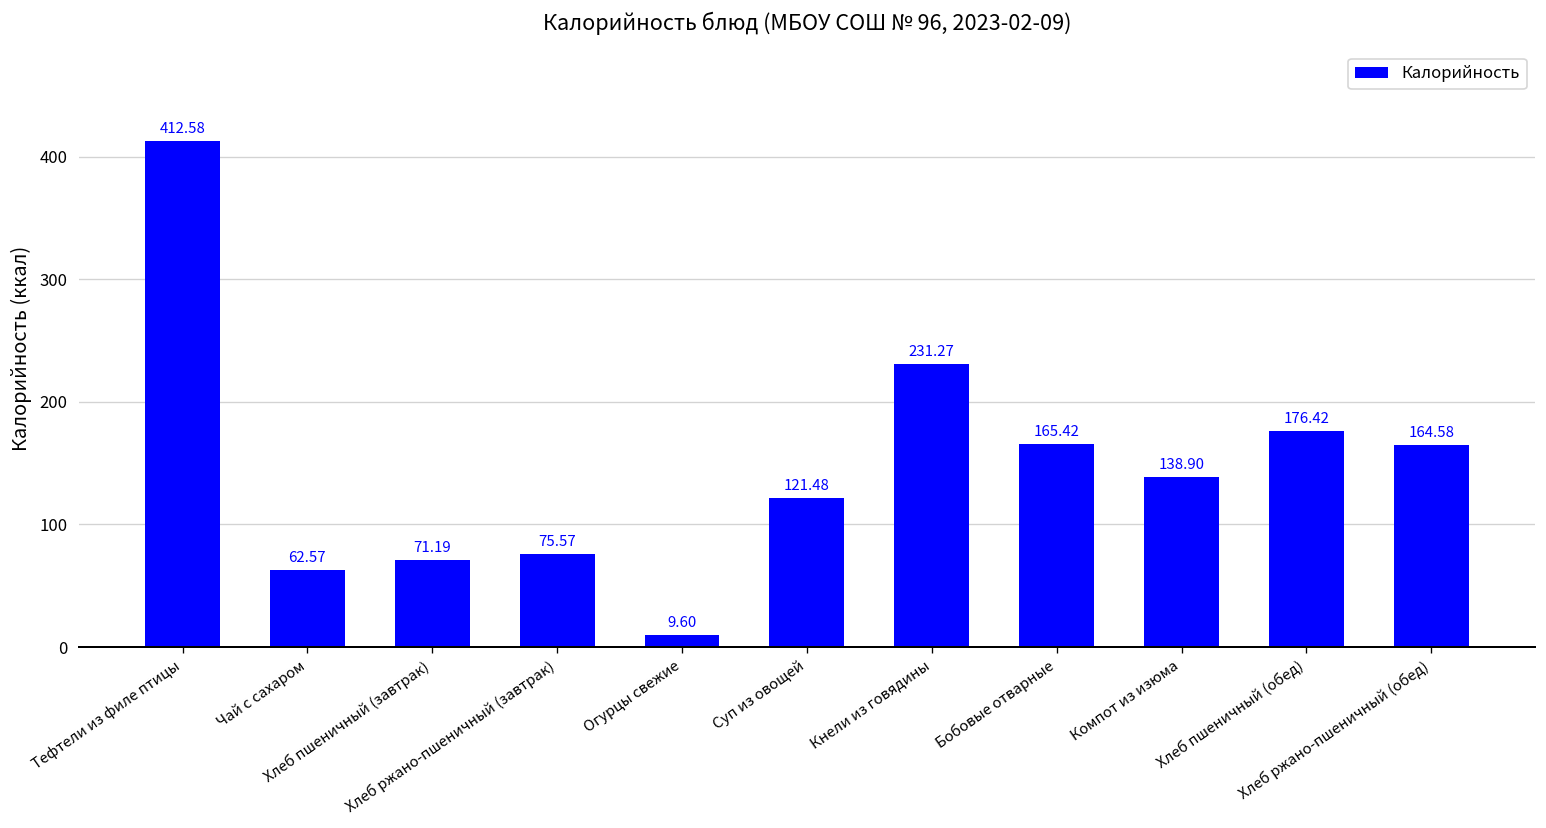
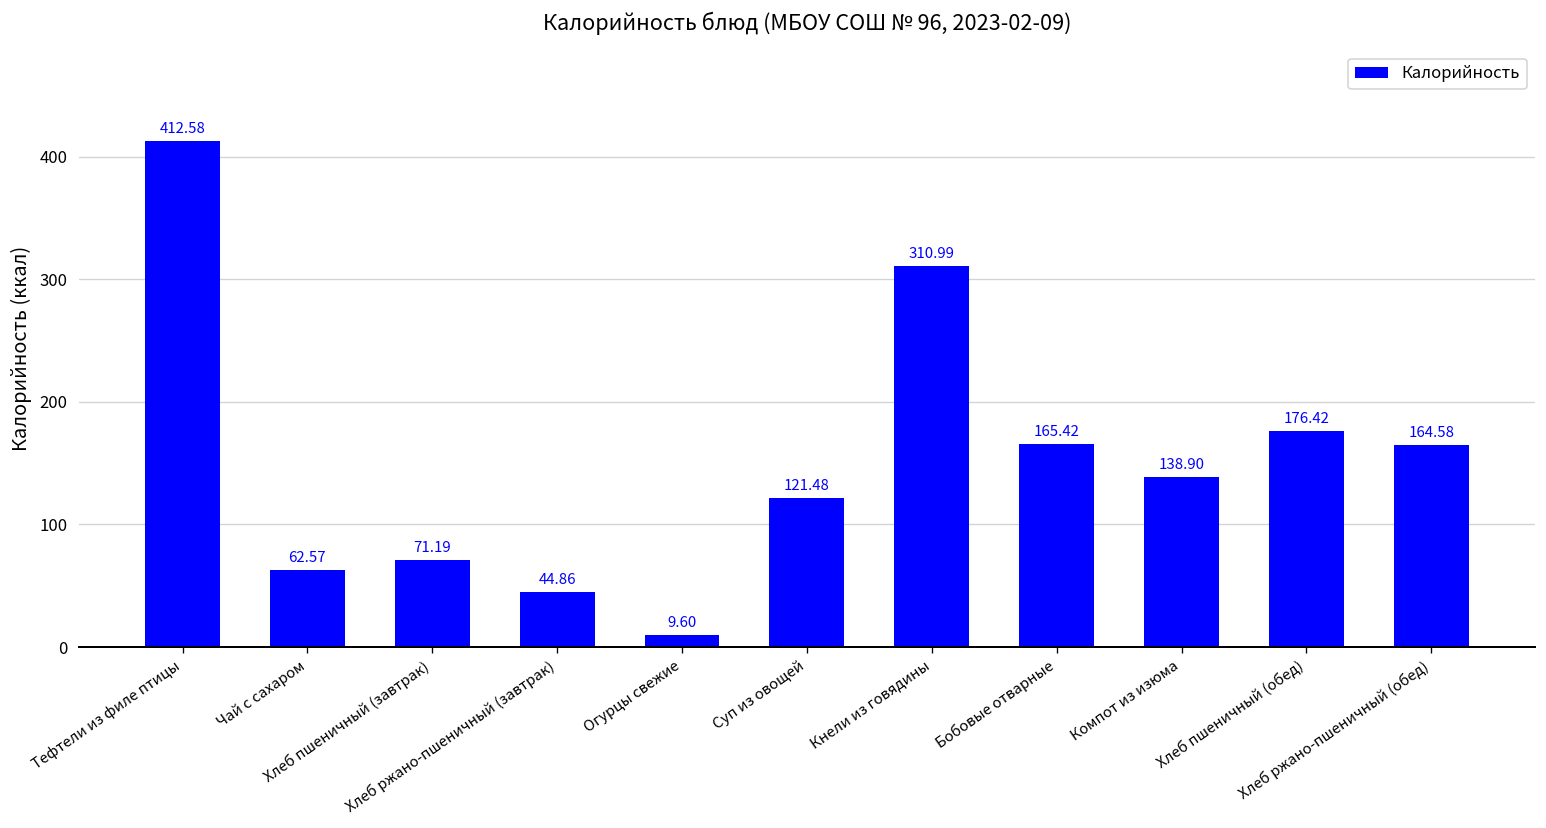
  {
    "Тефтели из филе птицы": 412.58,
    "Чай с сахаром": 62.57,
    "Хлеб пшеничный (завтрак)": 71.19,
-   "Хлеб ржано-пшеничный (завтрак)": 75.57,
+   "Хлеб ржано-пшеничный (завтрак)": 44.86,
    "Огурцы свежие": 9.60,
    "Суп из овощей": 121.48,
-   "Кнели из говядины": 231.27,
+   "Кнели из говядины": 310.99,
    "Бобовые отварные": 165.42,
    "Компот из изюма": 138.90,
    "Хлеб пшеничный (обед)": 176.42,
    "Хлеб ржано-пшеничный (обед)": 164.58
  }
